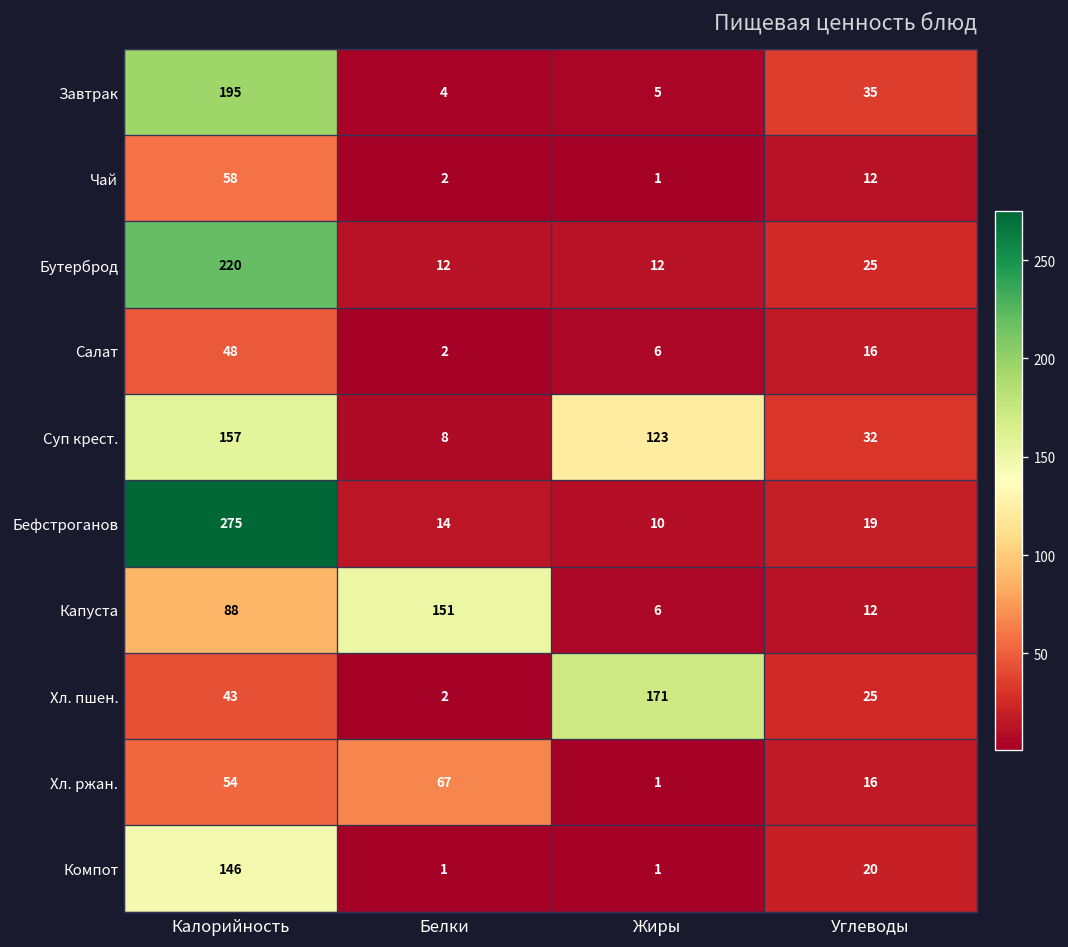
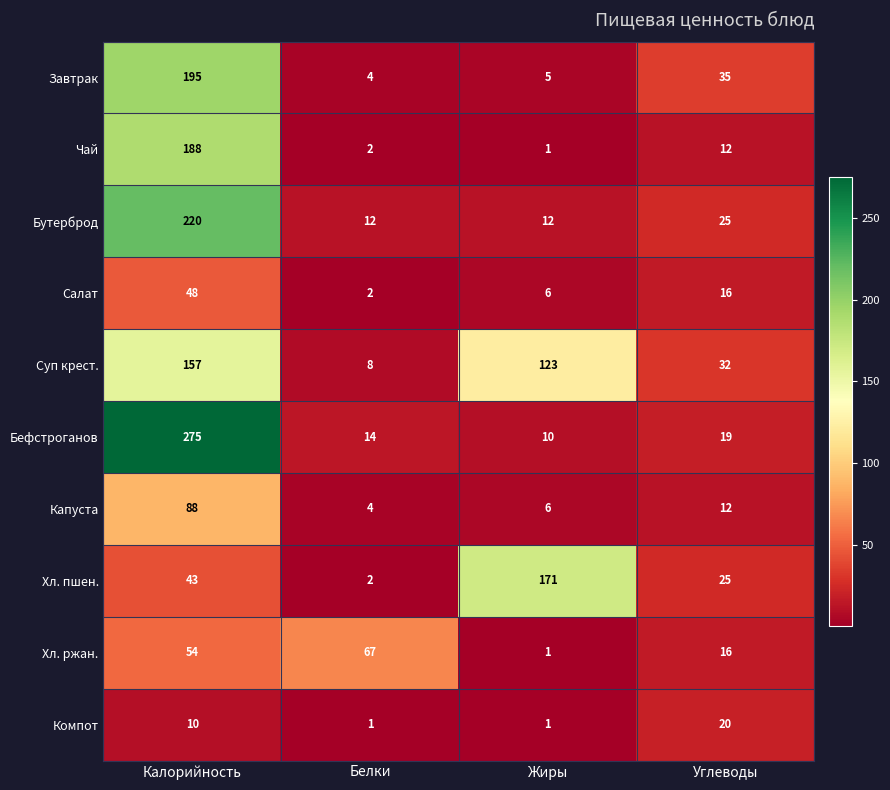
  {
    "Завтрак": {
      "Калорийность": 195,
      "Белки": 4,
      "Жиры": 5,
      "Углеводы": 35
    },
    "Чай": {
-     "Калорийность": 58,
+     "Калорийность": 188,
      "Белки": 2,
      "Жиры": 1,
      "Углеводы": 12
    },
    "Бутерброд": {
      "Калорийность": 220,
      "Белки": 12,
      "Жиры": 12,
      "Углеводы": 25
    },
    "Салат": {
      "Калорийность": 48,
      "Белки": 2,
      "Жиры": 6,
      "Углеводы": 16
    },
    "Суп крест.": {
      "Калорийность": 157,
      "Белки": 8,
      "Жиры": 123,
      "Углеводы": 32
    },
    "Бефстроганов": {
      "Калорийность": 275,
      "Белки": 14,
      "Жиры": 10,
      "Углеводы": 19
    },
    "Капуста": {
      "Калорийность": 88,
-     "Белки": 151,
+     "Белки": 4,
      "Жиры": 6,
      "Углеводы": 12
    },
    "Хл. пшен.": {
      "Калорийность": 43,
      "Белки": 2,
      "Жиры": 171,
      "Углеводы": 25
    },
    "Хл. ржан.": {
      "Калорийность": 54,
      "Белки": 67,
      "Жиры": 1,
      "Углеводы": 16
    },
    "Компот": {
-     "Калорийность": 146,
+     "Калорийность": 10,
      "Белки": 1,
      "Жиры": 1,
      "Углеводы": 20
    }
  }
